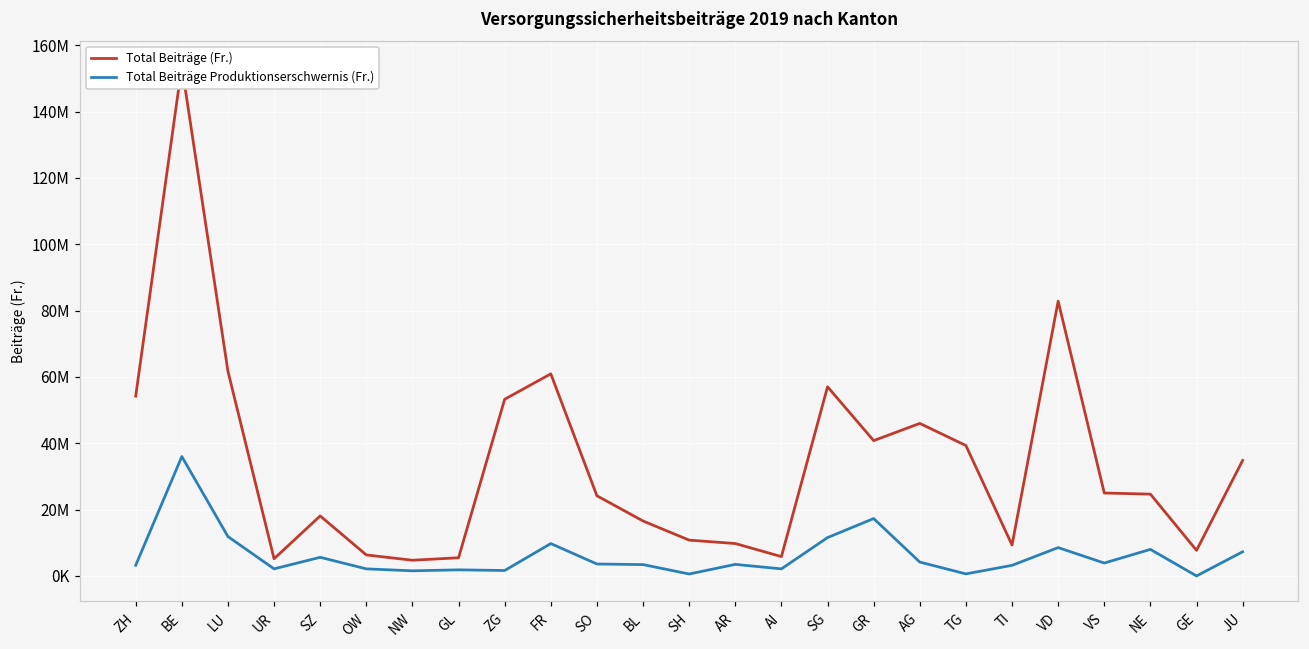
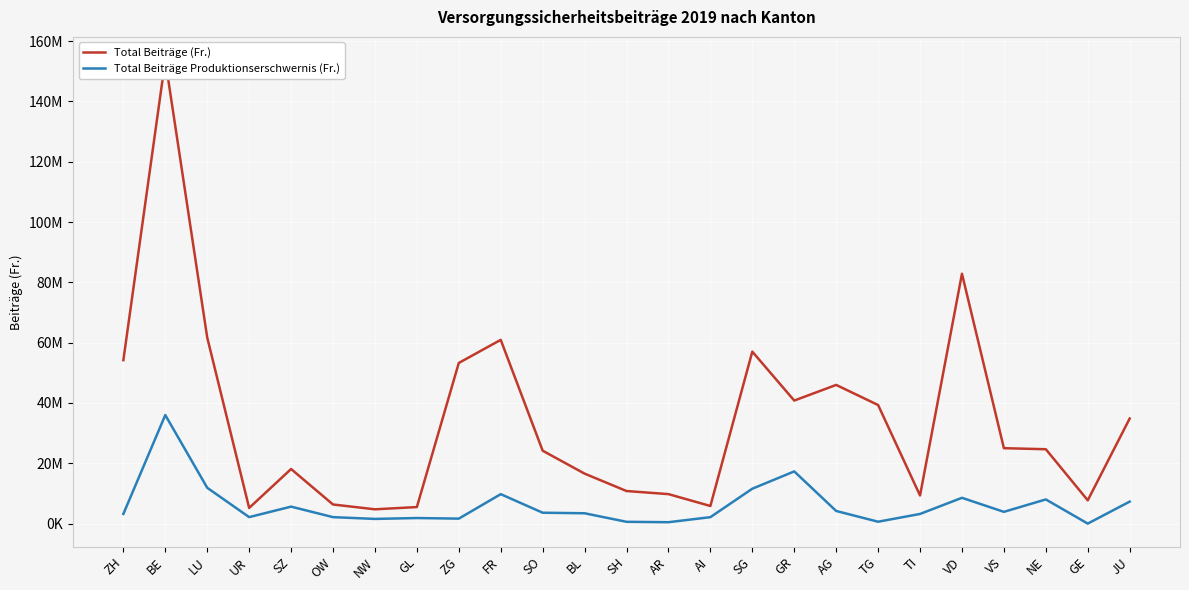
  {
    "Total Beiträge (Fr.)": {
      "ZH": 54000000,
      "LU": 62000000,
      "UR": 5000000,
      "SZ": 18000000,
      "OW": 6000000,
      "NW": 5000000,
      "GL": 5000000,
      "ZG": 53000000,
      "FR": 61000000,
      "SO": 24000000,
      "BL": 17000000,
      "SH": 11000000,
      "AR": 10000000,
      "AI": 6000000,
      "SG": 57000000,
      "GR": 41000000,
      "AG": 46000000,
      "TG": 39000000,
      "TI": 9000000,
      "VD": 83000000,
      "VS": 25000000,
      "NE": 25000000,
      "GE": 8000000,
      "JU": 35000000
    },
    "Total Beiträge Produktionserschwernis (Fr.)": {
      "ZH": 3000000,
      "BE": 36000000,
      "LU": 12000000,
      "UR": 2000000,
      "SZ": 6000000,
      "OW": 2000000,
      "NW": 2000000,
      "GL": 2000000,
      "ZG": 2000000,
      "FR": 10000000,
      "SO": 4000000,
      "BL": 3000000,
      "SH": 1000000,
-     "AR": 3000000,
+     "AR": 0,
      "AI": 2000000,
      "SG": 12000000,
      "GR": 17000000,
      "AG": 4000000,
      "TG": 1000000,
      "TI": 3000000,
      "VD": 9000000,
      "VS": 4000000,
      "NE": 8000000,
      "GE": 0,
      "JU": 7000000
    }
  }
